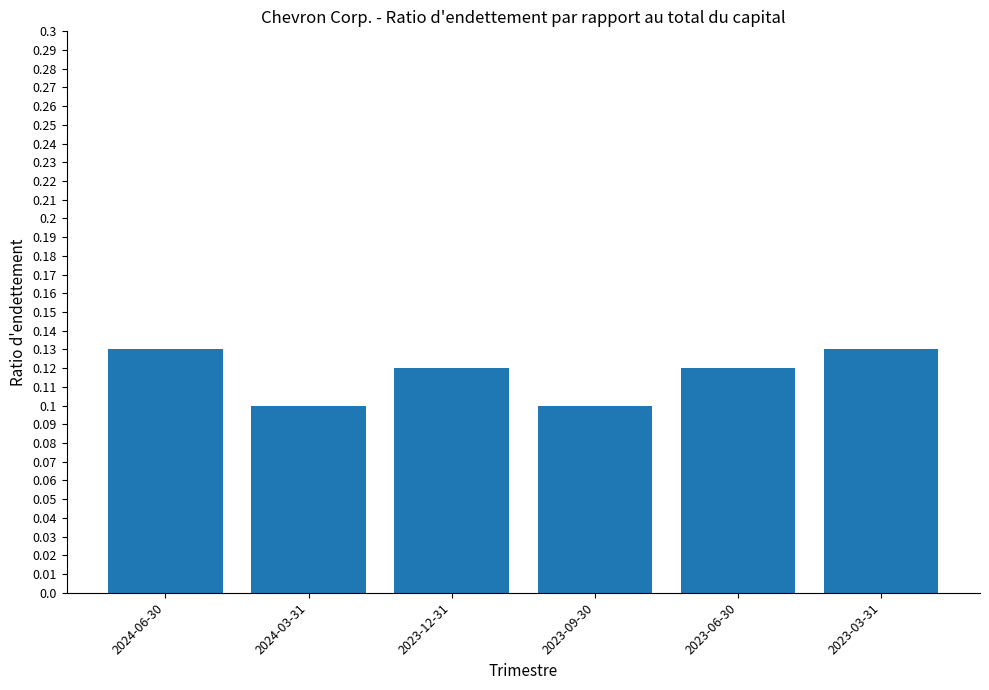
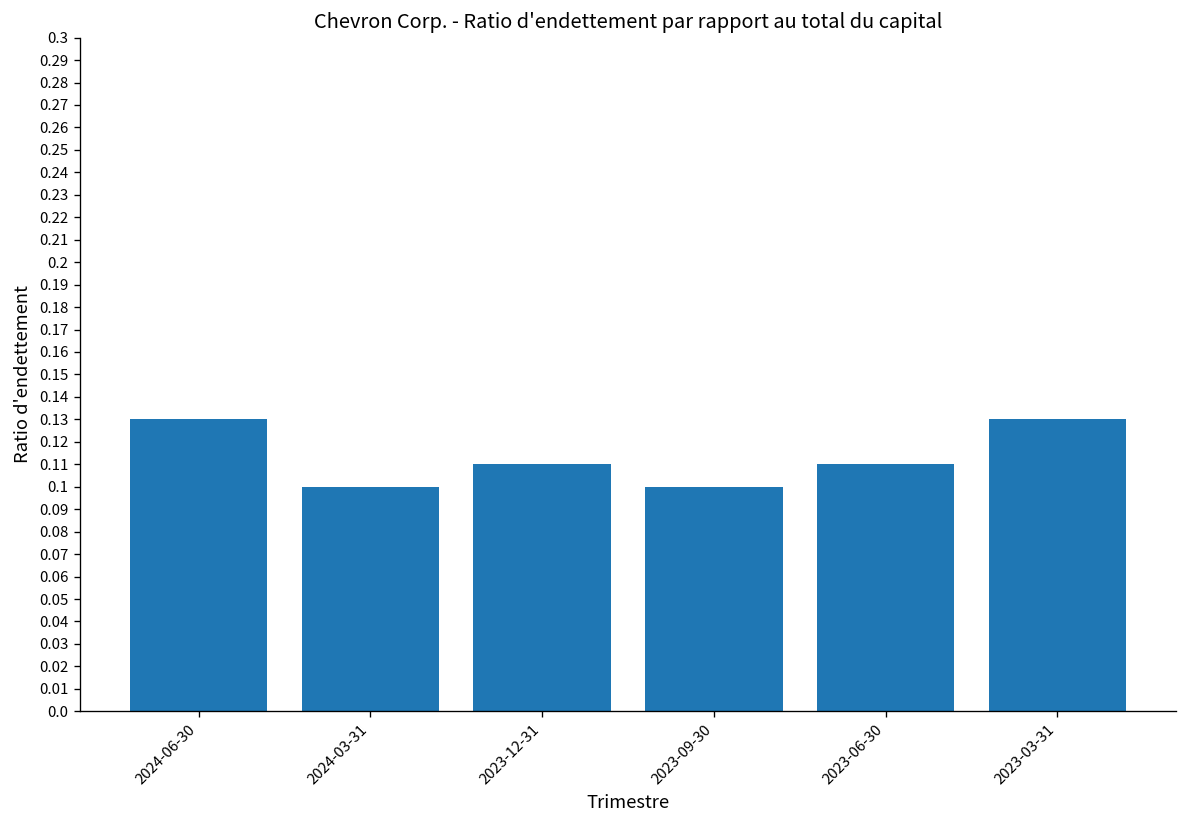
  {
    "2024-06-30": 0.13,
    "2024-03-31": 0.10,
-   "2023-12-31": 0.12,
+   "2023-12-31": 0.11,
    "2023-09-30": 0.10,
-   "2023-06-30": 0.12,
+   "2023-06-30": 0.11,
    "2023-03-31": 0.13
  }
